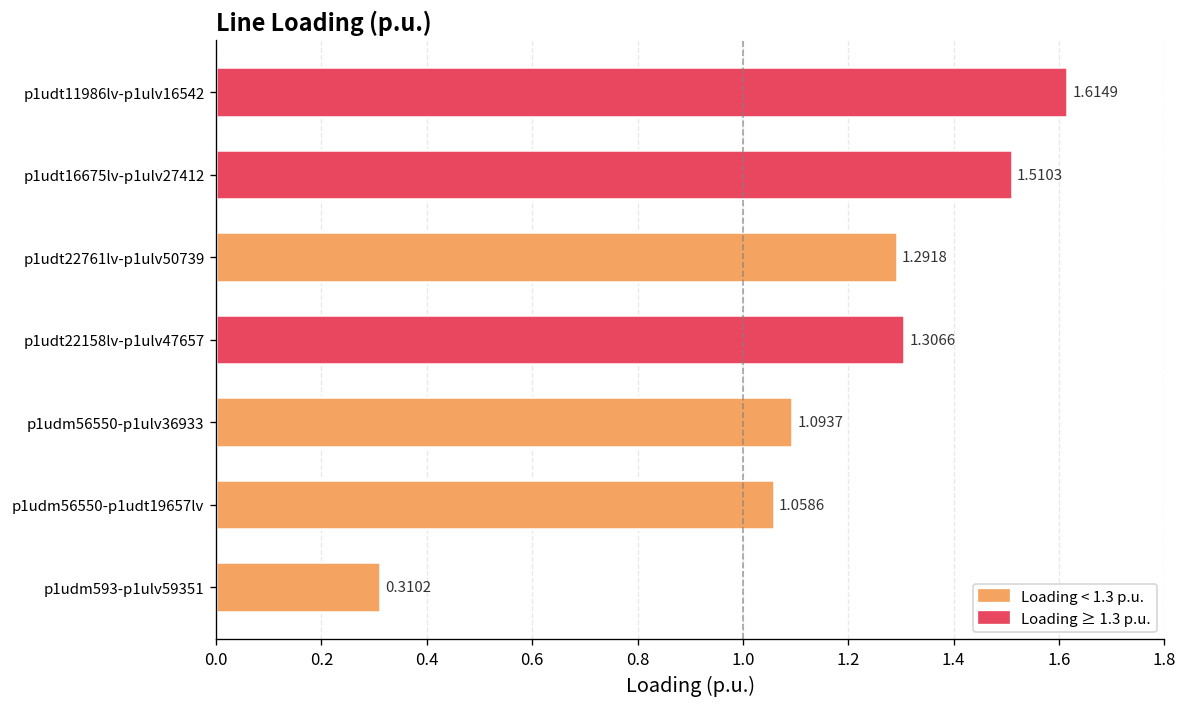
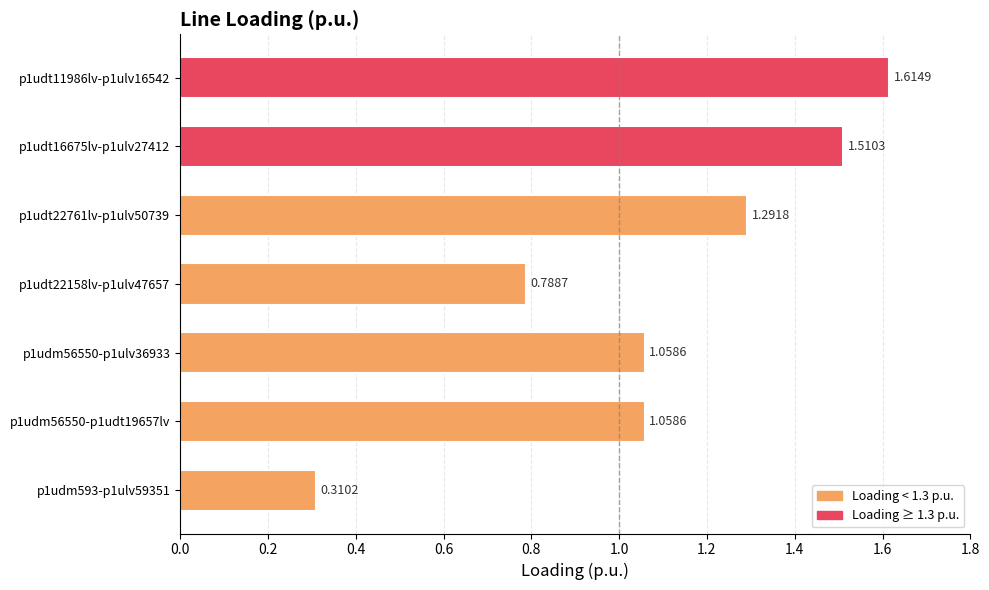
  {
    "p1udt11986lv-p1ulv16542": 1.6149,
    "p1udt16675lv-p1ulv27412": 1.5103,
    "p1udt22761lv-p1ulv50739": 1.2918,
-   "p1udt22158lv-p1ulv47657": 1.3066,
-   "p1udm56550-p1ulv36933": 1.0937,
+   "p1udt22158lv-p1ulv47657": 0.7887,
+   "p1udm56550-p1ulv36933": 1.0586,
    "p1udm56550-p1udt19657lv": 1.0586,
    "p1udm593-p1ulv59351": 0.3102
  }
